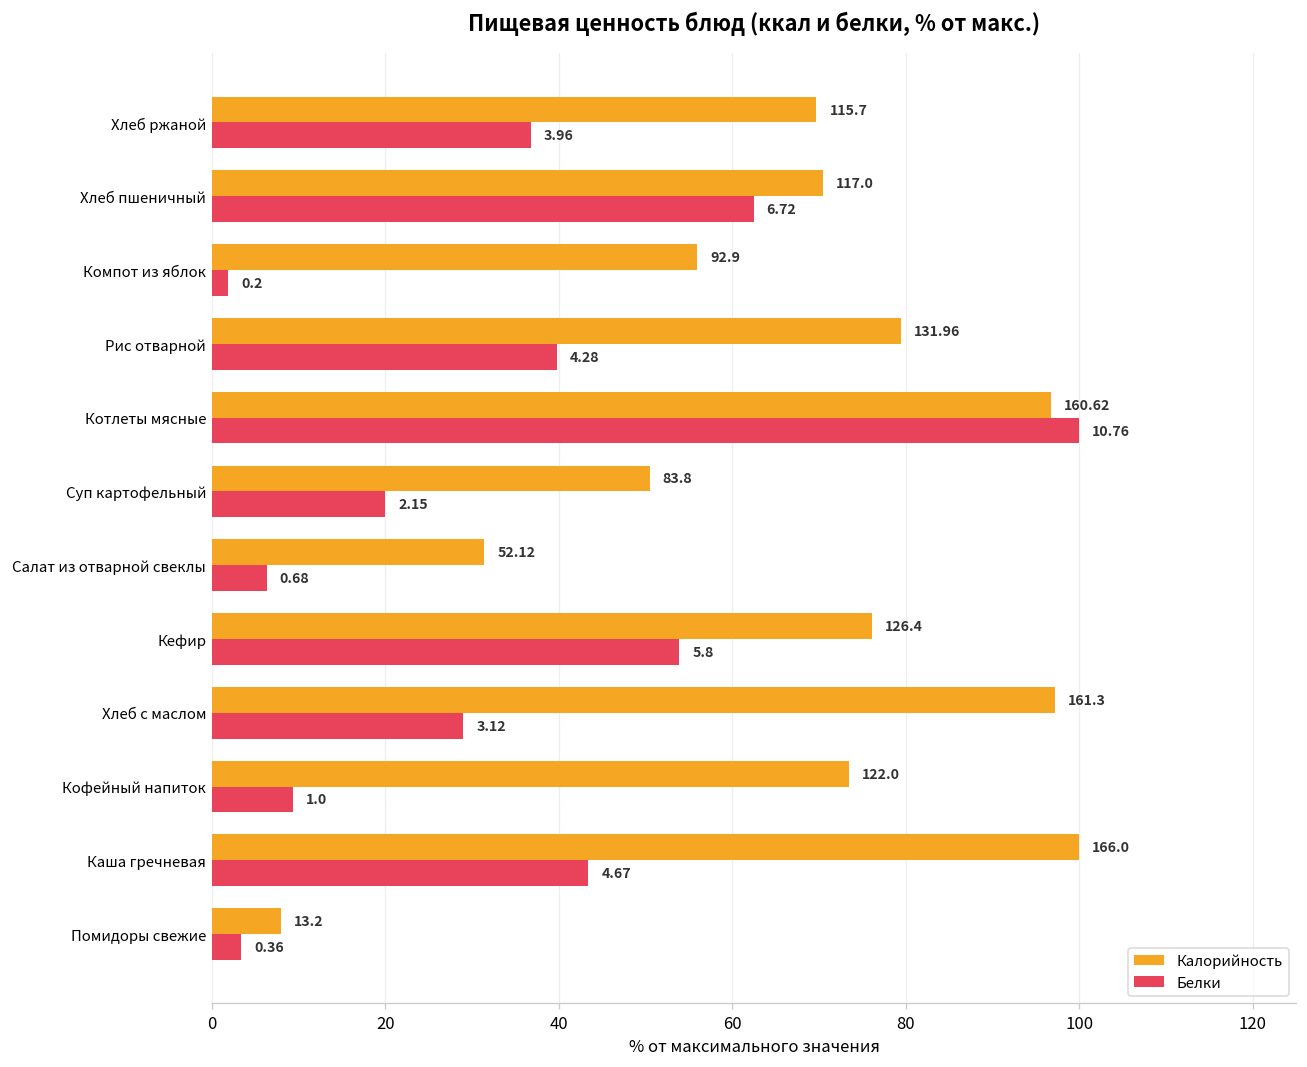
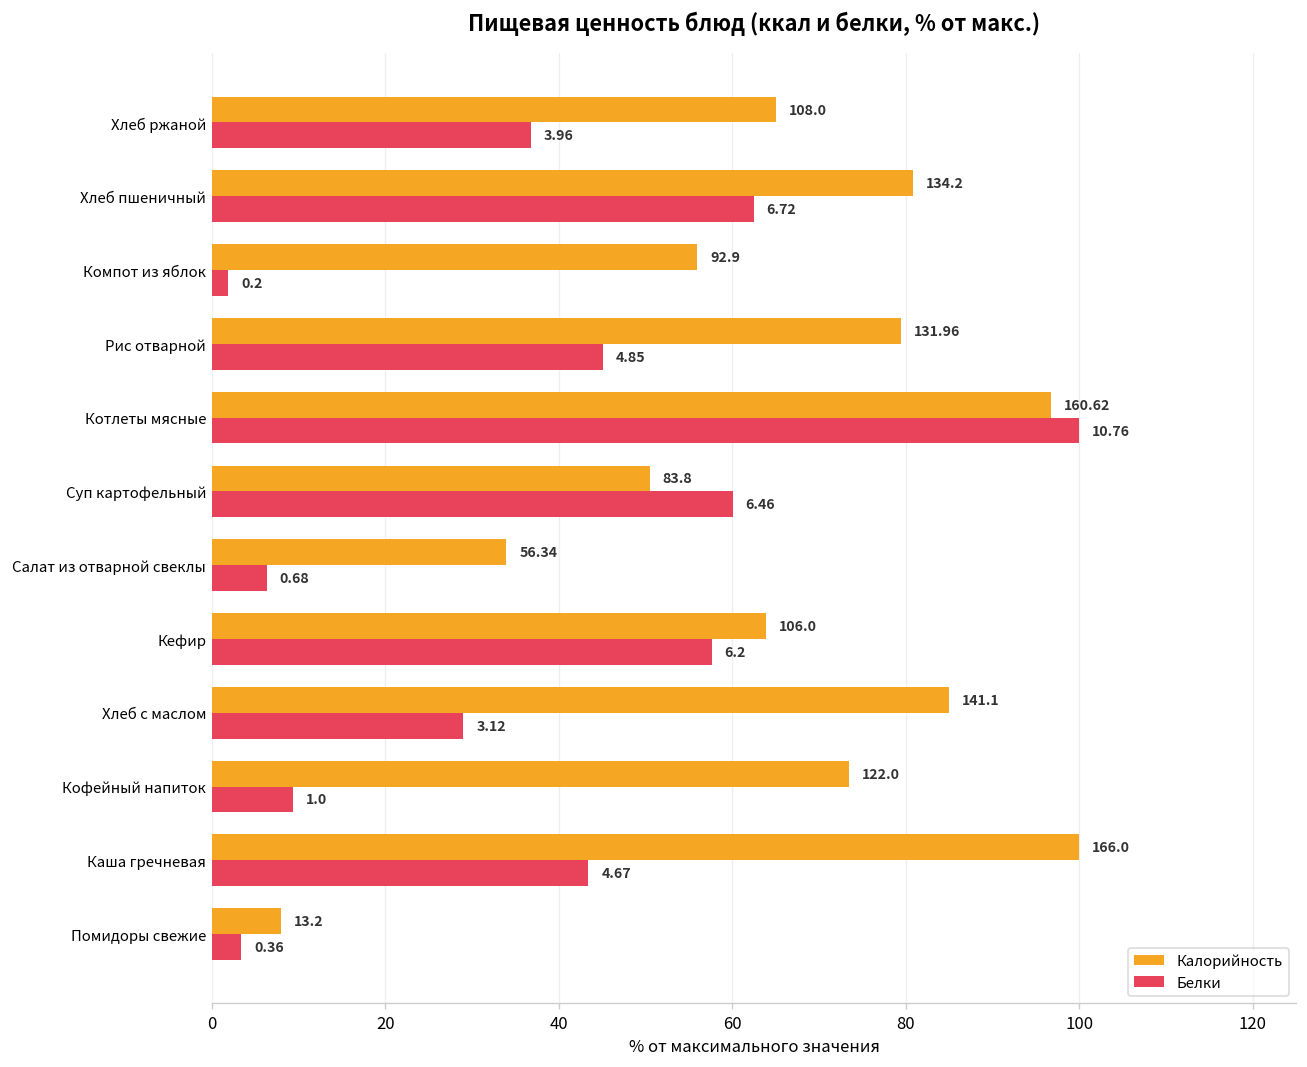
  {
    "Калорийность": {
-     "Хлеб ржаной": 115.7,
-     "Хлеб пшеничный": 117.0,
-     "Салат из отварной свеклы": 52.12,
-     "Кефир": 126.4,
-     "Хлеб с маслом": 161.3
+     "Хлеб ржаной": 108.0,
+     "Хлеб пшеничный": 134.2,
+     "Салат из отварной свеклы": 56.34,
+     "Кефир": 106.0,
+     "Хлеб с маслом": 141.1
    },
    "Белки": {
-     "Рис отварной": 4.28,
-     "Суп картофельный": 2.15,
-     "Кефир": 5.8
+     "Рис отварной": 4.85,
+     "Суп картофельный": 6.46,
+     "Кефир": 6.2
    }
  }
